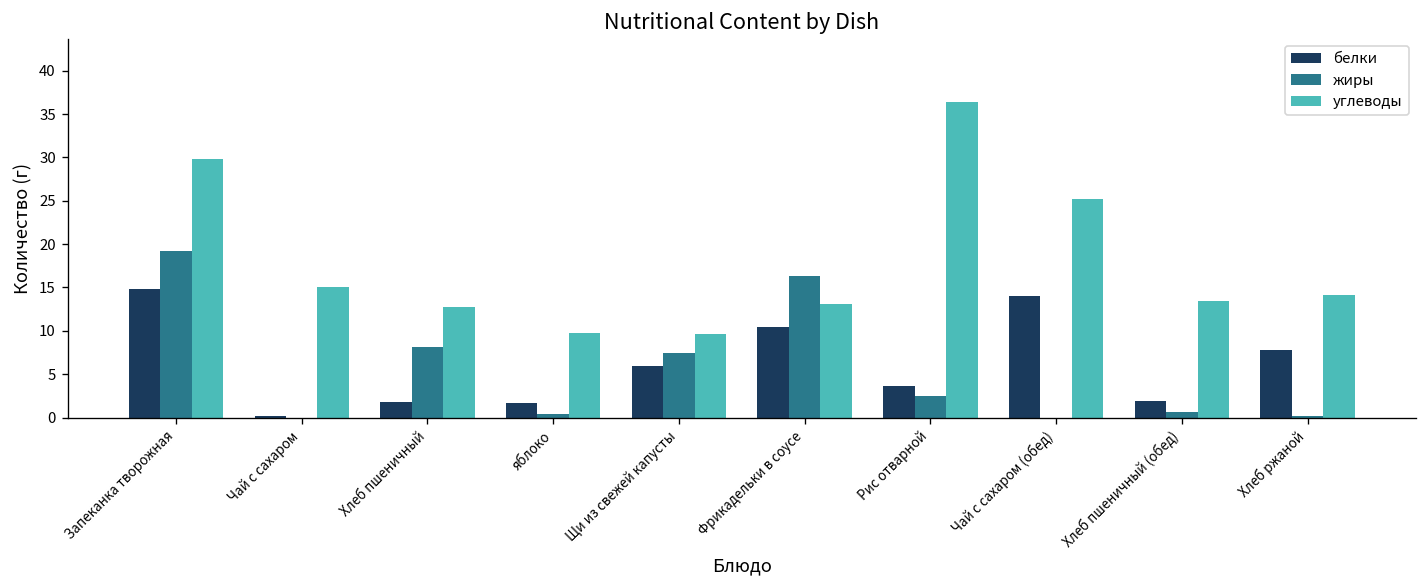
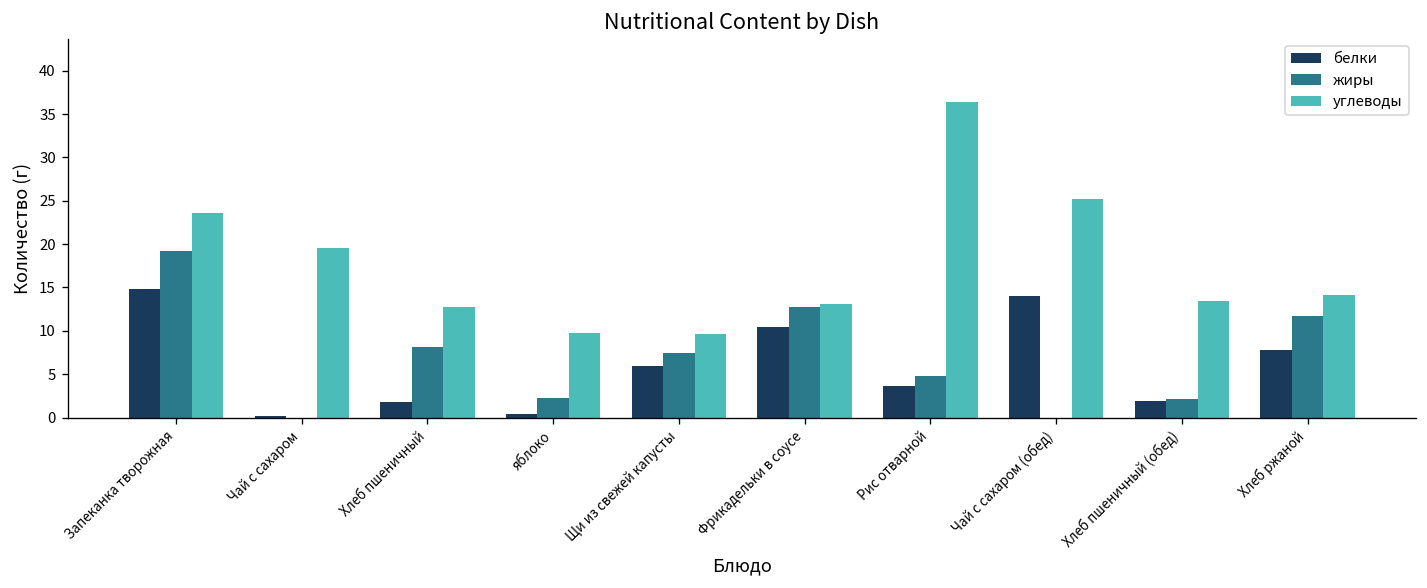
  {
    "белки": {
      "Запеканка творожная": 15,
      "Хлеб пшеничный": 2,
-     "яблоко": 2,
+     "яблоко": 0,
      "Щи из свежей капусты": 6,
      "Фрикадельки в соусе": 10,
      "Рис отварной": 4,
      "Чай с сахаром (обед)": 14,
      "Хлеб пшеничный (обед)": 2,
      "Хлеб ржаной": 8
    },
    "жиры": {
      "Запеканка творожная": 19,
      "Чай с сахаром": 0,
      "Хлеб пшеничный": 8,
-     "яблоко": 0,
+     "яблоко": 2,
      "Щи из свежей капусты": 7,
-     "Фрикадельки в соусе": 16,
-     "Рис отварной": 3,
+     "Фрикадельки в соусе": 13,
+     "Рис отварной": 5,
      "Чай с сахаром (обед)": 0,
-     "Хлеб пшеничный (обед)": 1,
-     "Хлеб ржаной": 0
+     "Хлеб пшеничный (обед)": 2,
+     "Хлеб ржаной": 12
    },
    "углеводы": {
-     "Запеканка творожная": 30,
-     "Чай с сахаром": 15,
+     "Запеканка творожная": 24,
+     "Чай с сахаром": 20,
      "Хлеб пшеничный": 13,
      "яблоко": 10,
      "Щи из свежей капусты": 10,
      "Фрикадельки в соусе": 13,
      "Рис отварной": 36,
      "Чай с сахаром (обед)": 25,
      "Хлеб пшеничный (обед)": 13,
      "Хлеб ржаной": 14
    }
  }
